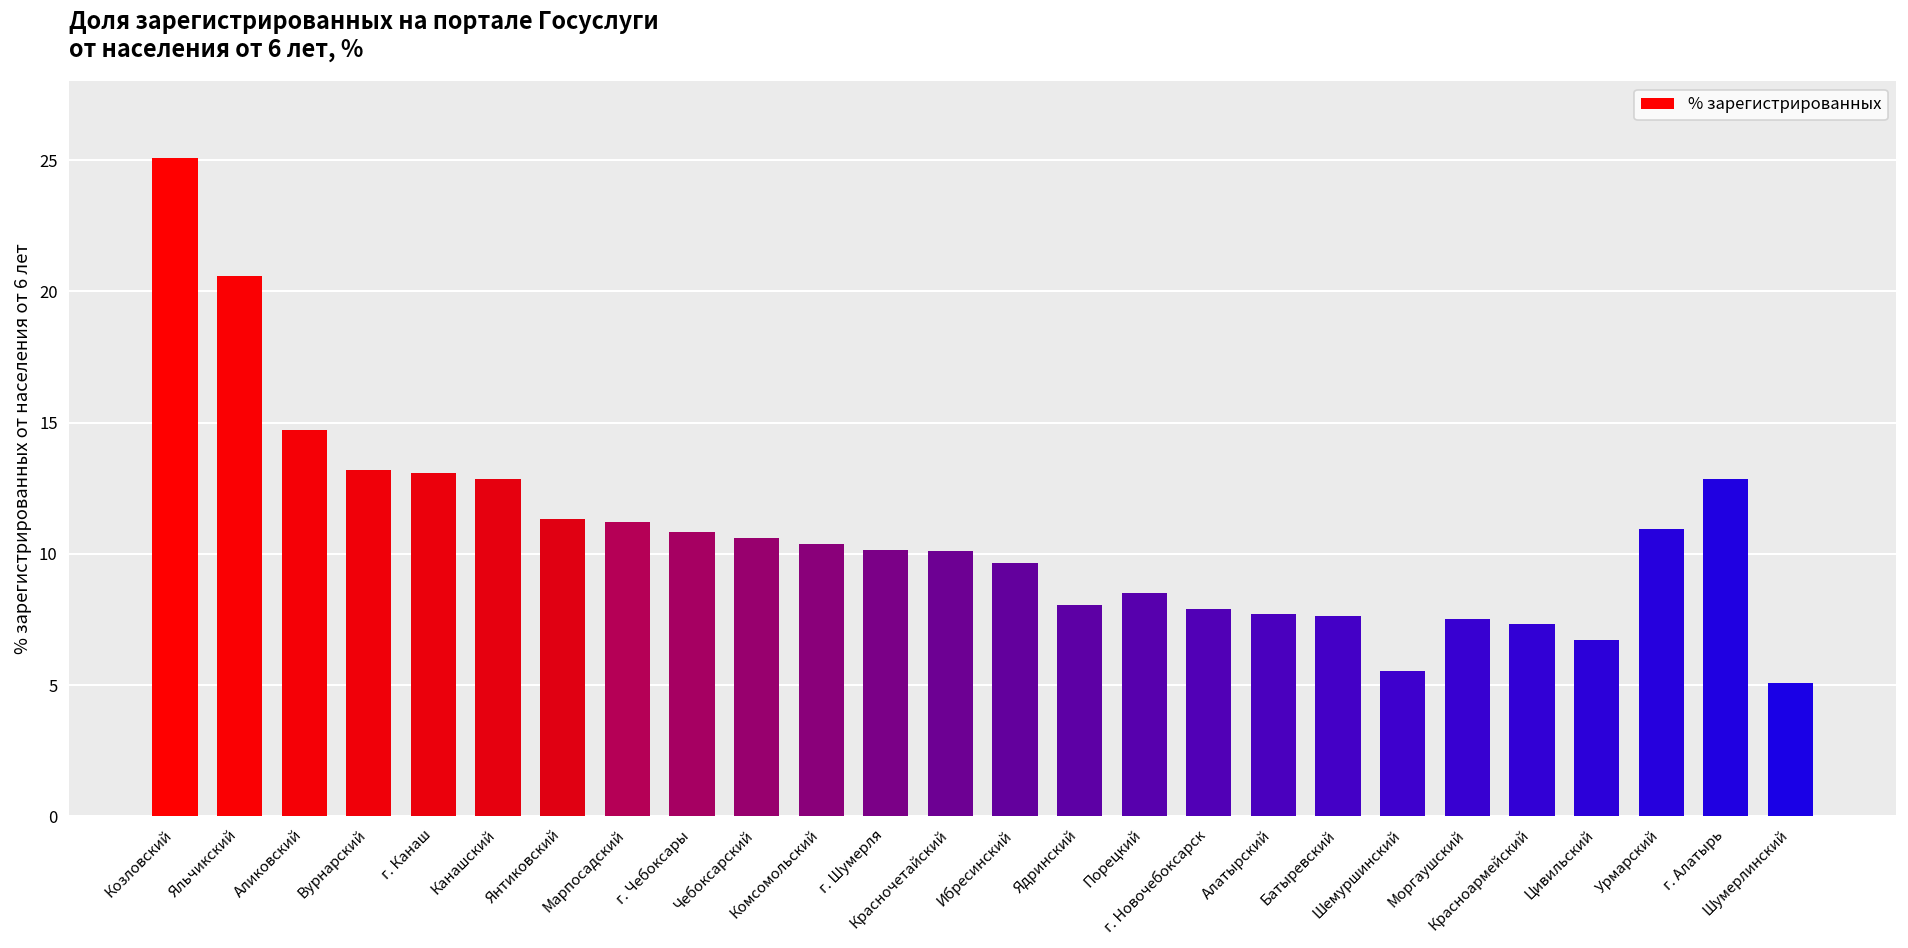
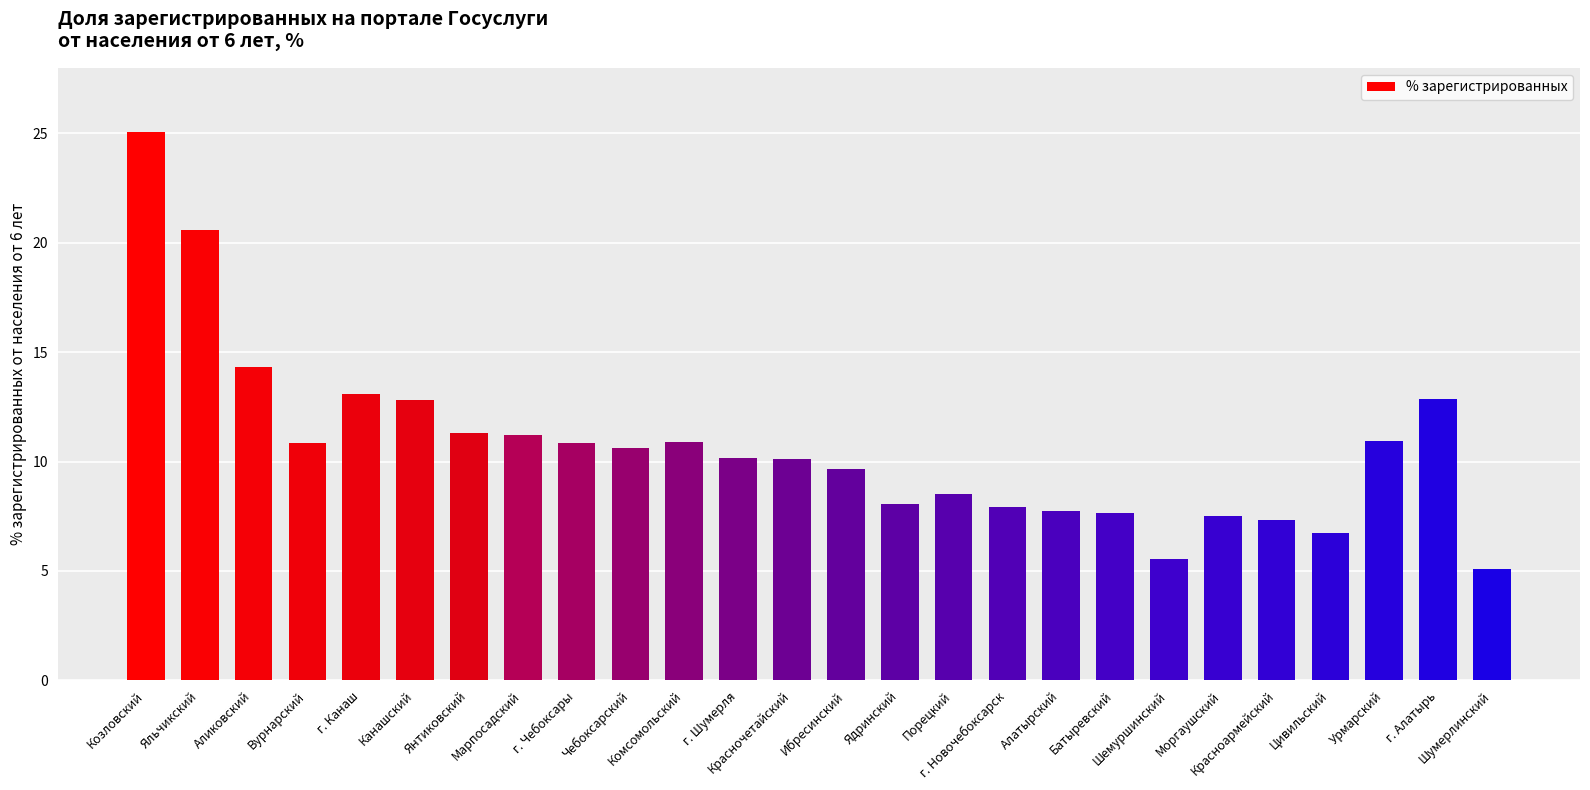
  {
    "Козловский": 25.1,
    "Яльчикский": 20.6,
-   "Аликовский": 14.7,
-   "Вурнарский": 13.2,
+   "Аликовский": 14.3,
+   "Вурнарский": 10.8,
    "г. Канаш": 13.1,
    "Канашский": 12.8,
    "Янтиковский": 11.3,
    "Марпосадский": 11.2,
    "г. Чебоксары": 10.8,
    "Чебоксарский": 10.6,
-   "Комсомольский": 10.4,
+   "Комсомольский": 10.9,
    "г. Шумерля": 10.2,
    "Красночетайский": 10.1,
    "Ибресинский": 9.6,
    "Ядринский": 8.0,
    "Порецкий": 8.5,
    "г. Новочебоксарск": 7.9,
    "Алатырский": 7.7,
    "Батыревский": 7.6,
    "Шемуршинский": 5.5,
    "Моргаушский": 7.5,
    "Красноармейский": 7.3,
    "Цивильский": 6.7,
    "Урмарский": 10.9,
    "г. Алатырь": 12.9,
    "Шумерлинский": 5.1
  }
